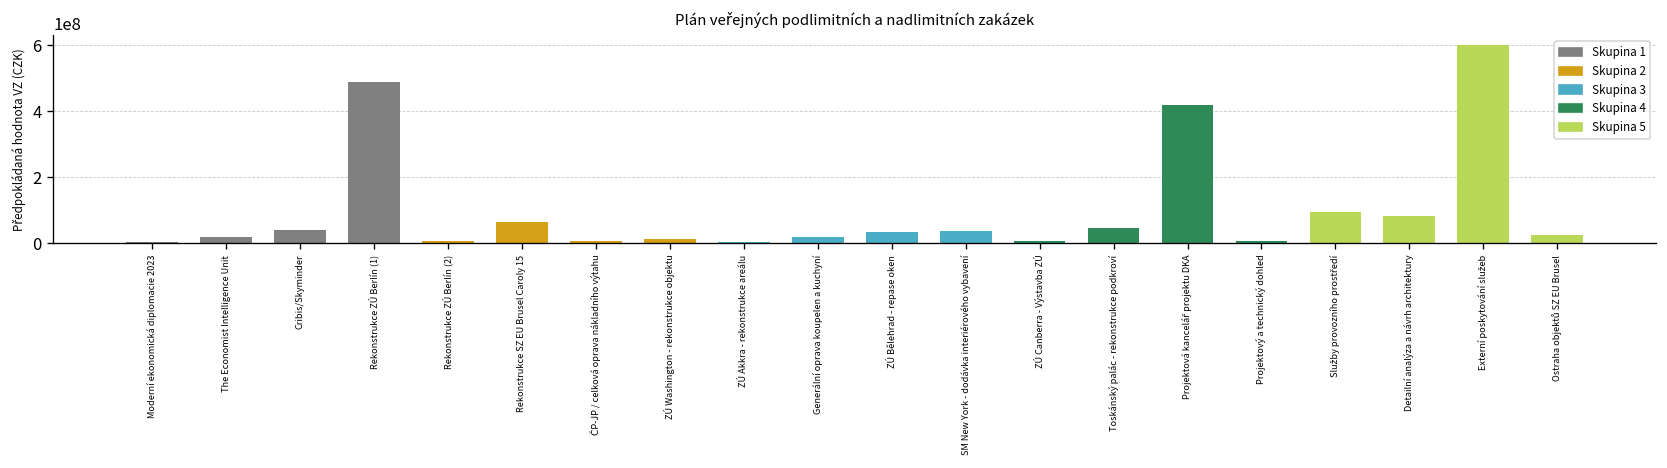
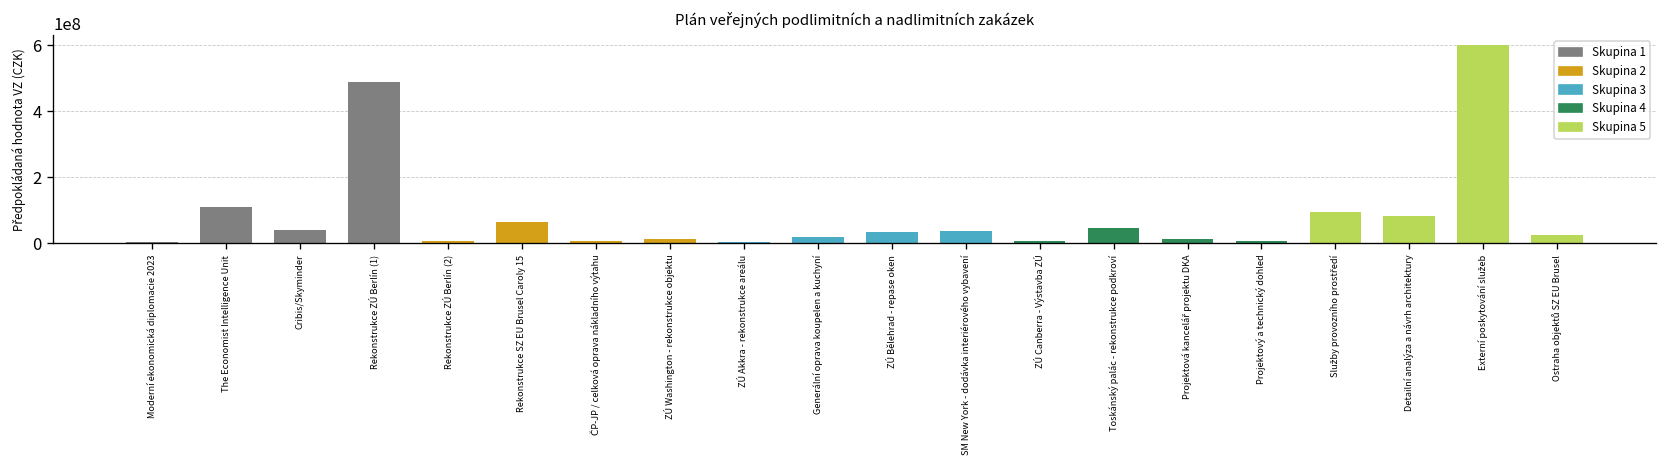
  {
-   "The Economist Intelligence Unit": 20000000,
+   "The Economist Intelligence Unit": 110000000,
    "Cribis/Skyminder": 40000000,
    "Rekonstrukce ZÚ Berlín (1)": 490000000,
    "Rekonstrukce SZ EU Brusel Caroly 15": 70000000,
    "ZÚ Washington - rekonstrukce objektu": 10000000,
    "Generální oprava koupelen a kuchyní": 20000000,
    "ZÚ Bělehrad - repase oken": 30000000,
    "SM New York - dodávka interiérového vybavení": 40000000,
    "Toskánský palác - rekonstrukce podkroví": 50000000,
-   "Projektová kancelář projektu DKA": 420000000,
+   "Projektová kancelář projektu DKA": 10000000,
    "Služby provozního prostředí": 100000000,
    "Detailní analýza a návrh architektury": 80000000,
    "Externí poskytování služeb": 600000000,
    "Ostraha objektů SZ EU Brusel": 30000000
  }
